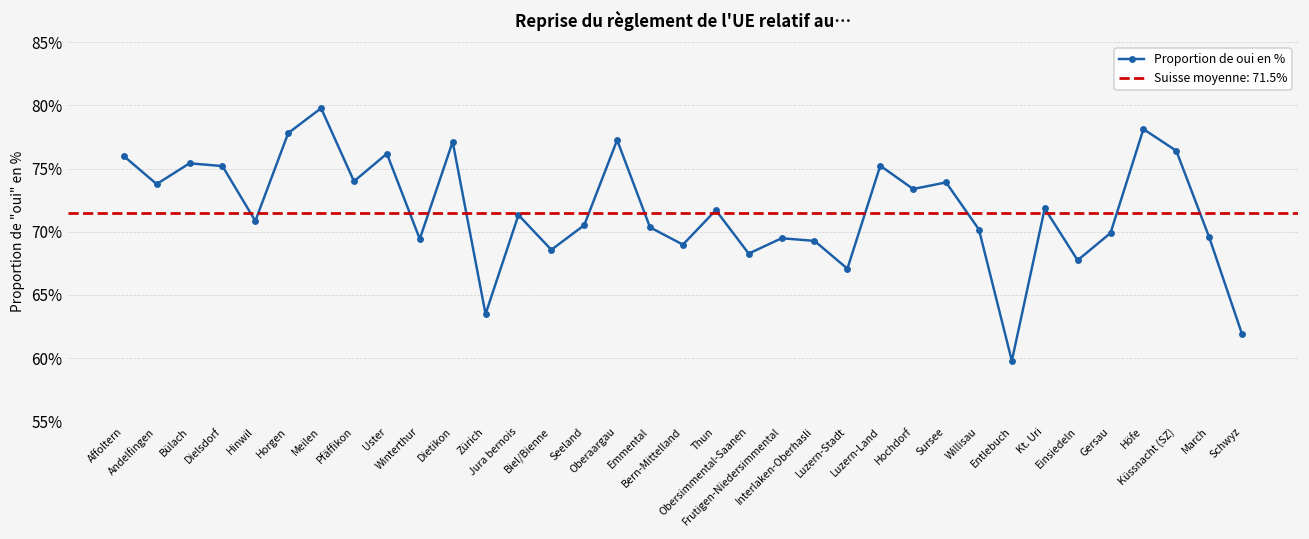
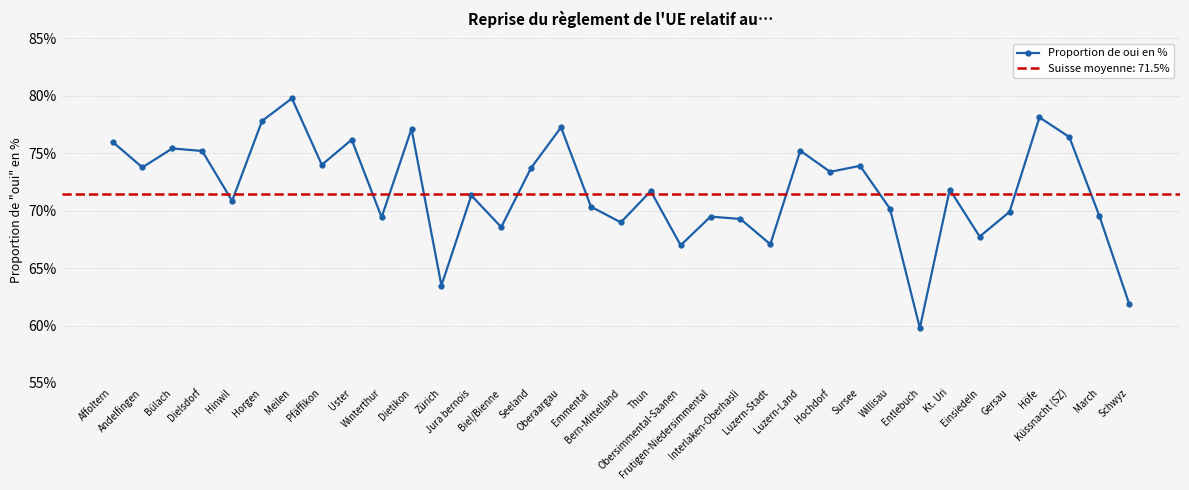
  {
    "Affoltern": "76.0%",
    "Andelfingen": "73.8%",
    "Bülach": "75.4%",
    "Dielsdorf": "75.2%",
    "Hinwil": "70.9%",
    "Horgen": "77.8%",
    "Meilen": "79.8%",
    "Pfäffikon": "74.0%",
    "Uster": "76.2%",
    "Winterthur": "69.4%",
    "Dietikon": "77.1%",
    "Zürich": "63.5%",
    "Jura bernois": "71.3%",
    "Biel/Bienne": "68.6%",
-   "Seeland": "70.5%",
+   "Seeland": "73.7%",
    "Oberaargau": "77.3%",
    "Emmental": "70.3%",
    "Bern-Mittelland": "69.0%",
    "Thun": "71.7%",
-   "Obersimmental-Saanen": "68.3%",
+   "Obersimmental-Saanen": "67.0%",
    "Frutigen-Niedersimmental": "69.5%",
    "Interlaken-Oberhasli": "69.3%",
    "Luzern-Stadt": "67.1%",
    "Luzern-Land": "75.2%",
    "Hochdorf": "73.4%",
    "Sursee": "73.9%",
    "Willisau": "70.2%",
    "Entlebuch": "59.8%",
    "Kt. Uri": "71.8%",
    "Einsiedeln": "67.7%",
    "Gersau": "69.9%",
    "Höfe": "78.1%",
    "Küssnacht (SZ)": "76.4%",
    "March": "69.6%",
    "Schwyz": "61.9%"
  }
